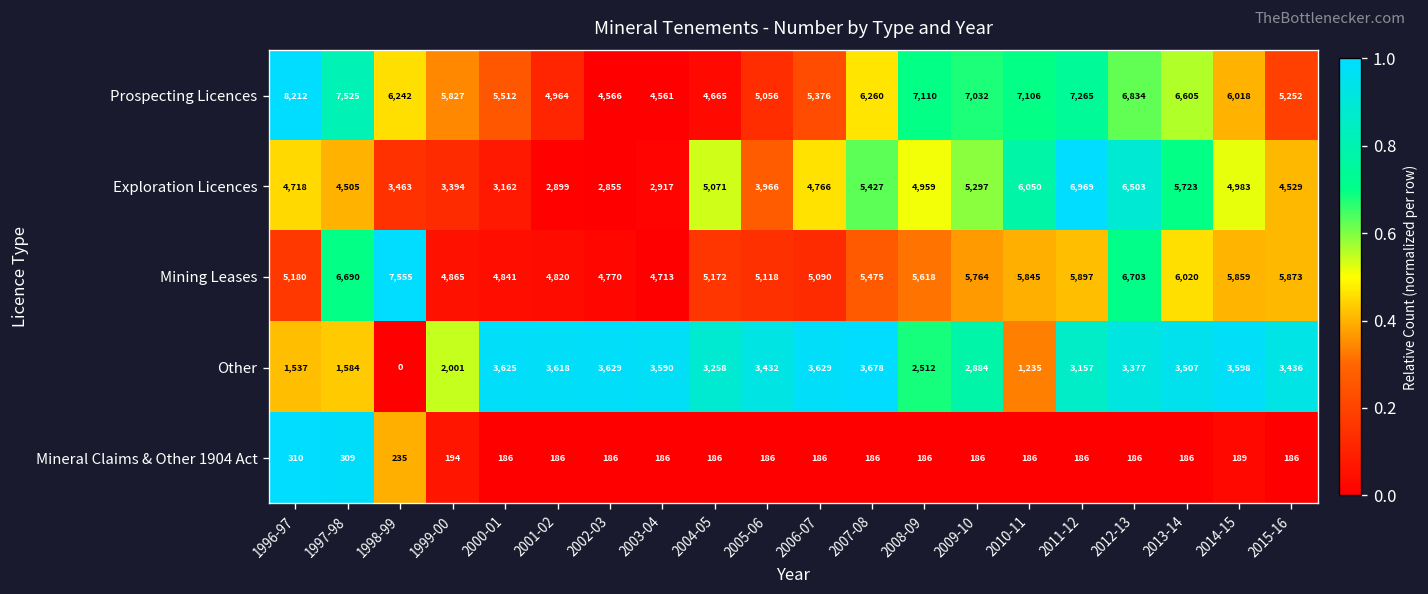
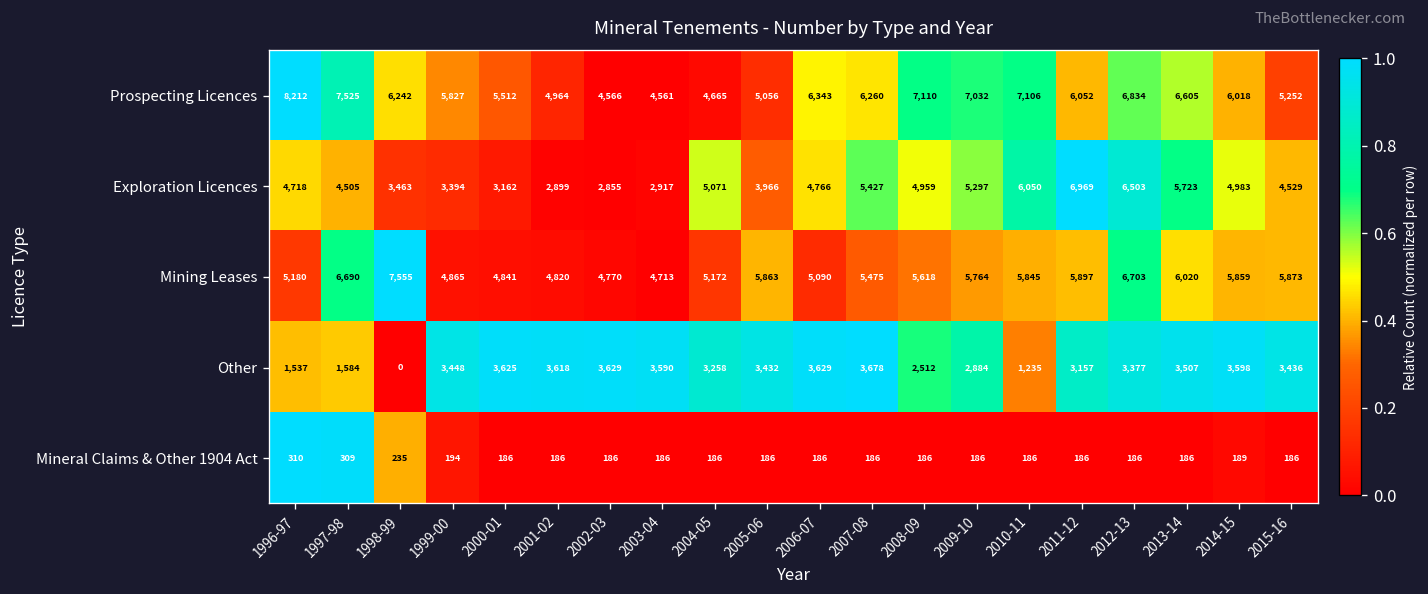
  {
    "Prospecting Licences": {
      "1996-97": "8,212",
      "1997-98": "7,525",
      "1998-99": "6,242",
      "1999-00": "5,827",
      "2000-01": "5,512",
      "2001-02": "4,964",
      "2002-03": "4,566",
      "2003-04": "4,561",
      "2004-05": "4,665",
      "2005-06": "5,056",
-     "2006-07": "5,376",
+     "2006-07": "6,343",
      "2007-08": "6,260",
      "2008-09": "7,110",
      "2009-10": "7,032",
      "2010-11": "7,106",
-     "2011-12": "7,265",
+     "2011-12": "6,052",
      "2012-13": "6,834",
      "2013-14": "6,605",
      "2014-15": "6,018",
      "2015-16": "5,252"
    },
    "Exploration Licences": {
      "1996-97": "4,718",
      "1997-98": "4,505",
      "1998-99": "3,463",
      "1999-00": "3,394",
      "2000-01": "3,162",
      "2001-02": "2,899",
      "2002-03": "2,855",
      "2003-04": "2,917",
      "2004-05": "5,071",
      "2005-06": "3,966",
      "2006-07": "4,766",
      "2007-08": "5,427",
      "2008-09": "4,959",
      "2009-10": "5,297",
      "2010-11": "6,050",
      "2011-12": "6,969",
      "2012-13": "6,503",
      "2013-14": "5,723",
      "2014-15": "4,983",
      "2015-16": "4,529"
    },
    "Mining Leases": {
      "1996-97": "5,180",
      "1997-98": "6,690",
      "1998-99": "7,555",
      "1999-00": "4,865",
      "2000-01": "4,841",
      "2001-02": "4,820",
      "2002-03": "4,770",
      "2003-04": "4,713",
      "2004-05": "5,172",
-     "2005-06": "5,118",
+     "2005-06": "5,863",
      "2006-07": "5,090",
      "2007-08": "5,475",
      "2008-09": "5,618",
      "2009-10": "5,764",
      "2010-11": "5,845",
      "2011-12": "5,897",
      "2012-13": "6,703",
      "2013-14": "6,020",
      "2014-15": "5,859",
      "2015-16": "5,873"
    },
    "Other": {
      "1996-97": "1,537",
      "1997-98": "1,584",
      "1998-99": "0",
-     "1999-00": "2,001",
+     "1999-00": "3,448",
      "2000-01": "3,625",
      "2001-02": "3,618",
      "2002-03": "3,629",
      "2003-04": "3,590",
      "2004-05": "3,258",
      "2005-06": "3,432",
      "2006-07": "3,629",
      "2007-08": "3,678",
      "2008-09": "2,512",
      "2009-10": "2,884",
      "2010-11": "1,235",
      "2011-12": "3,157",
      "2012-13": "3,377",
      "2013-14": "3,507",
      "2014-15": "3,598",
      "2015-16": "3,436"
    },
    "Mineral Claims & Other 1904 Act": {
      "1996-97": "310",
      "1997-98": "309",
      "1998-99": "235",
      "1999-00": "194",
      "2000-01": "186",
      "2001-02": "186",
      "2002-03": "186",
      "2003-04": "186",
      "2004-05": "186",
      "2005-06": "186",
      "2006-07": "186",
      "2007-08": "186",
      "2008-09": "186",
      "2009-10": "186",
      "2010-11": "186",
      "2011-12": "186",
      "2012-13": "186",
      "2013-14": "186",
      "2014-15": "189",
      "2015-16": "186"
    }
  }
